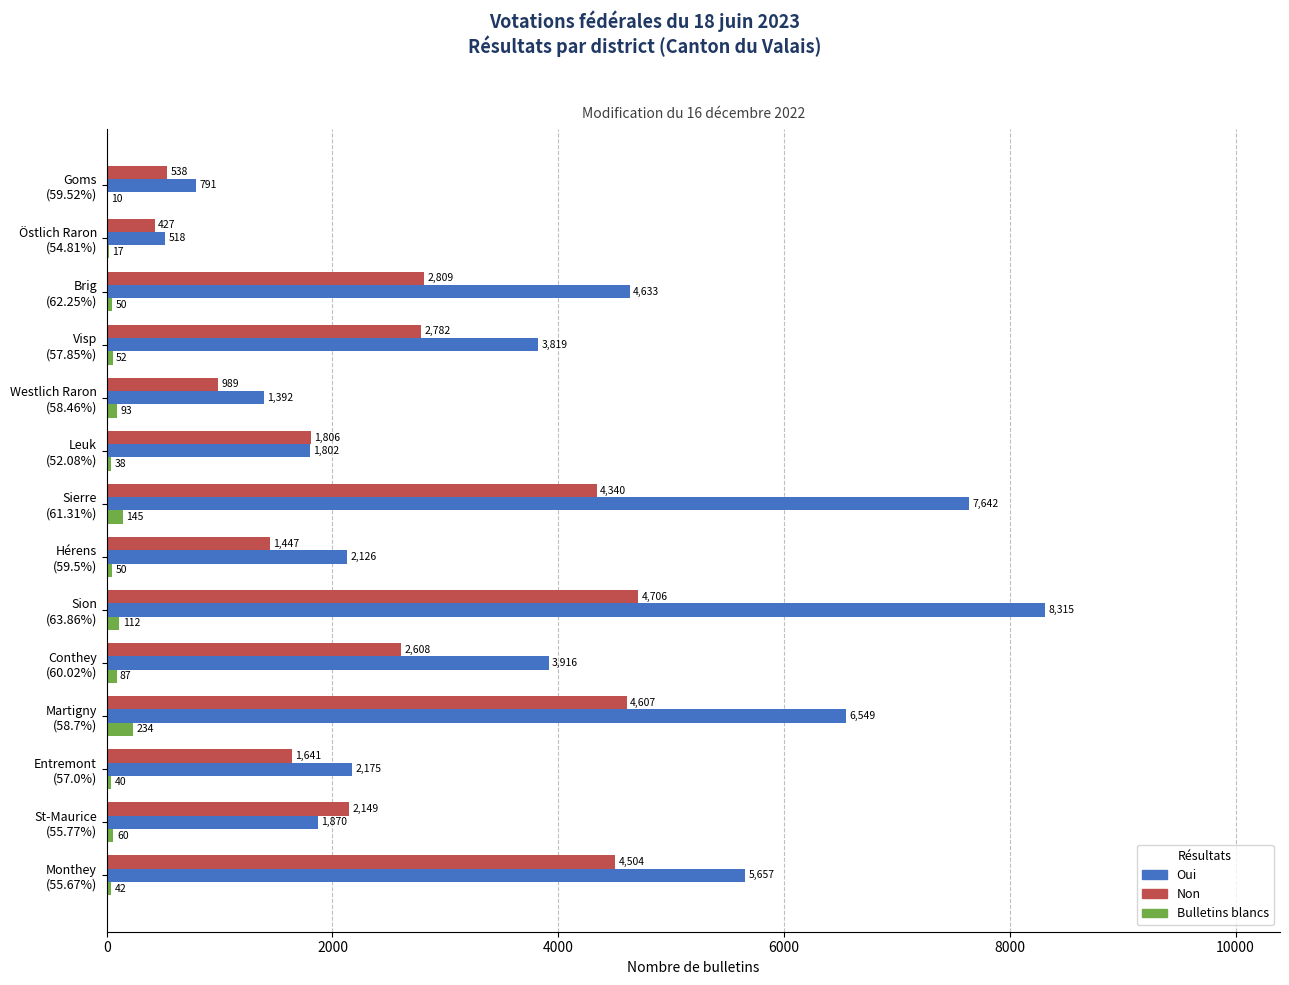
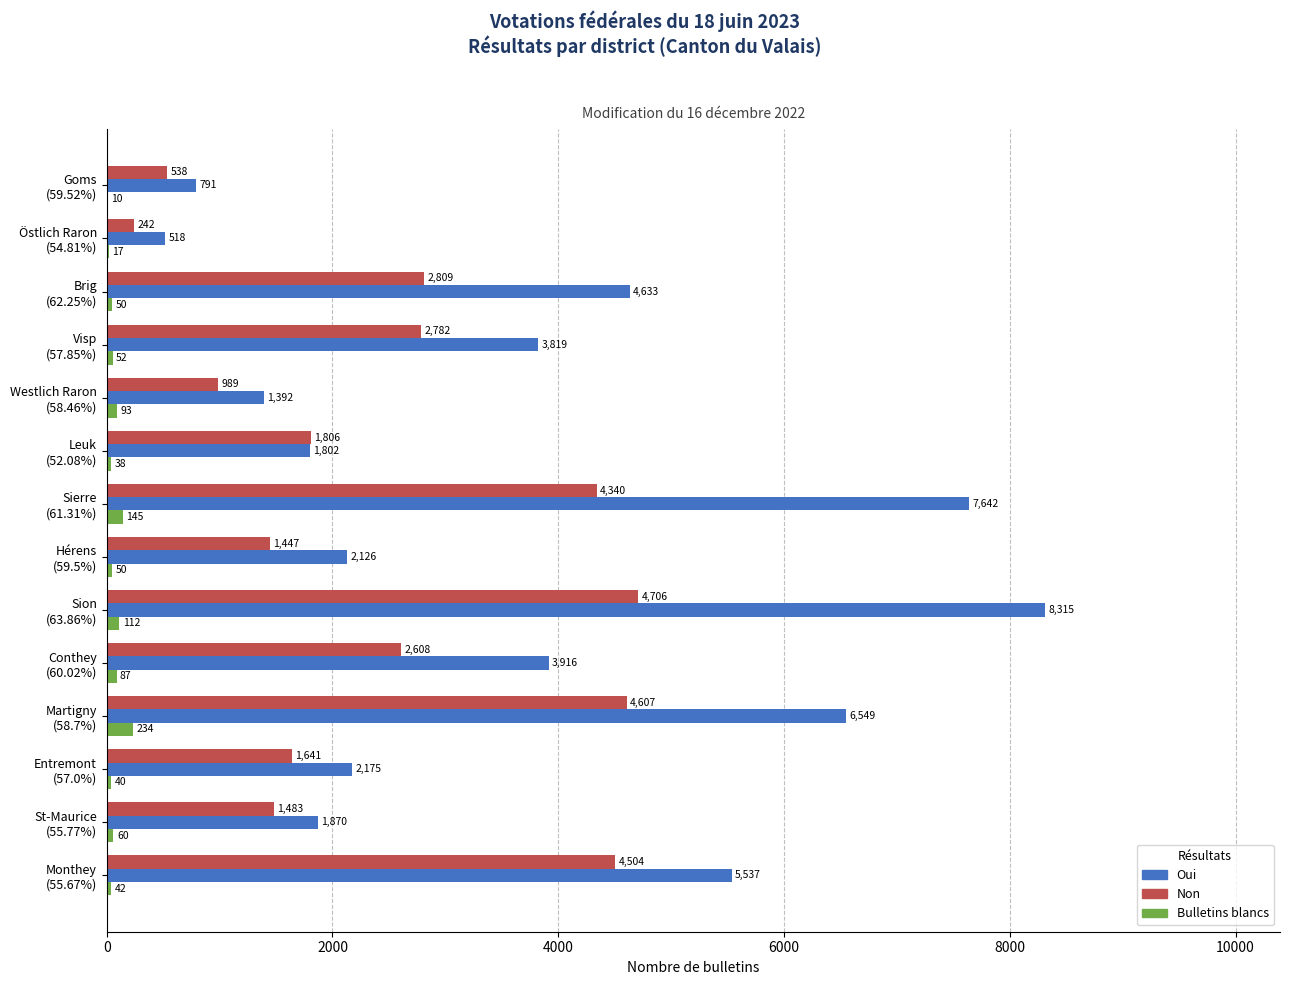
  {
    "Bulletins blancs": {
      "Goms (59.52%)": "10",
      "Östlich Raron (54.81%)": "17",
      "Brig (62.25%)": "50",
      "Visp (57.85%)": "52",
      "Westlich Raron (58.46%)": "93",
      "Leuk (52.08%)": "38",
      "Sierre (61.31%)": "145",
      "Hérens (59.5%)": "50",
      "Sion (63.86%)": "112",
      "Conthey (60.02%)": "87",
      "Martigny (58.7%)": "234",
      "Entremont (57.0%)": "40",
      "St-Maurice (55.77%)": "60",
      "Monthey (55.67%)": "42"
    },
    "Oui": {
      "Goms (59.52%)": "791",
      "Östlich Raron (54.81%)": "518",
      "Brig (62.25%)": "4,633",
      "Visp (57.85%)": "3,819",
      "Westlich Raron (58.46%)": "1,392",
      "Leuk (52.08%)": "1,802",
      "Sierre (61.31%)": "7,642",
      "Hérens (59.5%)": "2,126",
      "Sion (63.86%)": "8,315",
      "Conthey (60.02%)": "3,916",
      "Martigny (58.7%)": "6,549",
      "Entremont (57.0%)": "2,175",
      "St-Maurice (55.77%)": "1,870",
-     "Monthey (55.67%)": "5,657"
+     "Monthey (55.67%)": "5,537"
    },
    "Non": {
      "Goms (59.52%)": "538",
-     "Östlich Raron (54.81%)": "427",
+     "Östlich Raron (54.81%)": "242",
      "Brig (62.25%)": "2,809",
      "Visp (57.85%)": "2,782",
      "Westlich Raron (58.46%)": "989",
      "Leuk (52.08%)": "1,806",
      "Sierre (61.31%)": "4,340",
      "Hérens (59.5%)": "1,447",
      "Sion (63.86%)": "4,706",
      "Conthey (60.02%)": "2,608",
      "Martigny (58.7%)": "4,607",
      "Entremont (57.0%)": "1,641",
-     "St-Maurice (55.77%)": "2,149",
+     "St-Maurice (55.77%)": "1,483",
      "Monthey (55.67%)": "4,504"
    }
  }
